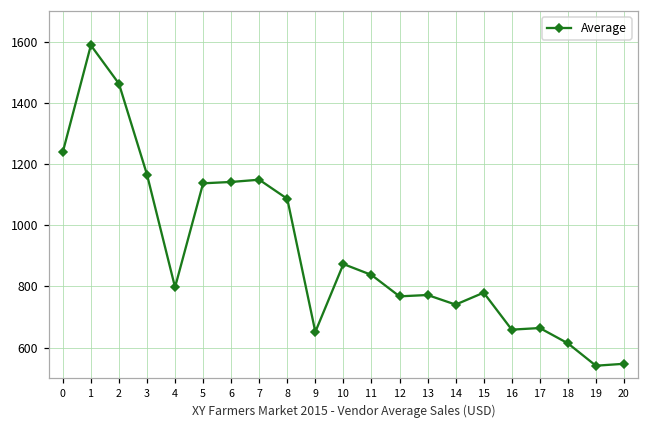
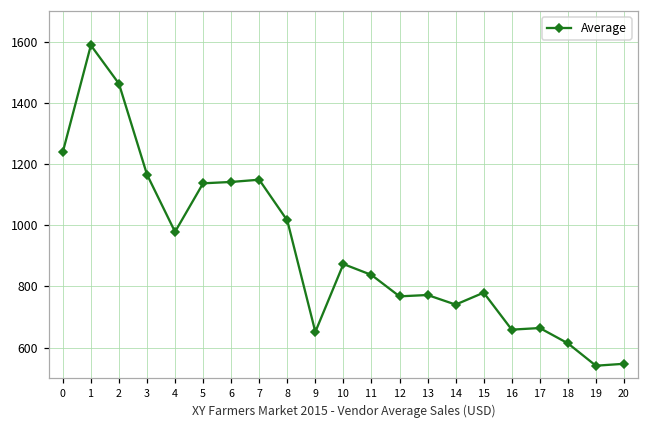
  {
    "0": 1240,
    "1": 1590,
    "2": 1460,
    "3": 1170,
-   "4": 800,
+   "4": 980,
    "5": 1140,
    "6": 1140,
    "7": 1150,
-   "8": 1090,
+   "8": 1020,
    "9": 650,
    "10": 870,
    "11": 840,
    "12": 770,
    "13": 770,
    "14": 740,
    "15": 780,
    "16": 660,
    "17": 660,
    "18": 610,
    "19": 540,
    "20": 550
  }
